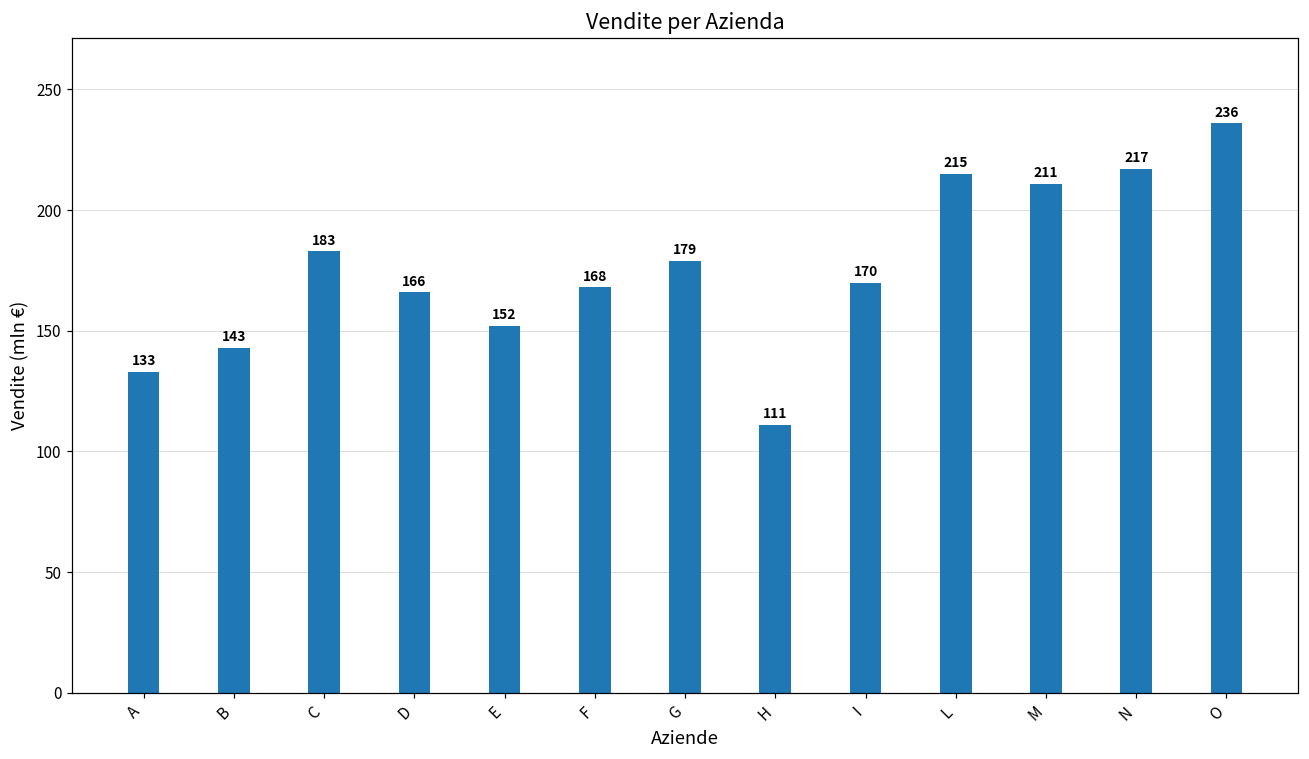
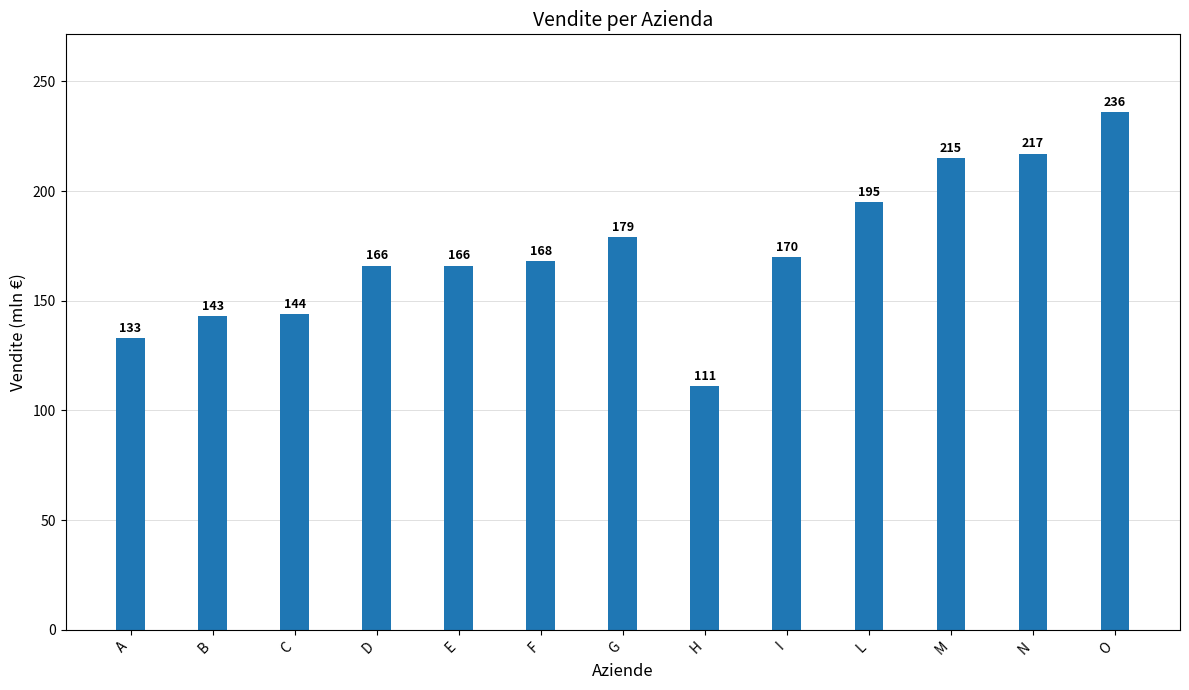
  {
    "A": 133,
    "B": 143,
-   "C": 183,
+   "C": 144,
    "D": 166,
-   "E": 152,
+   "E": 166,
    "F": 168,
    "G": 179,
    "H": 111,
    "I": 170,
-   "L": 215,
-   "M": 211,
+   "L": 195,
+   "M": 215,
    "N": 217,
    "O": 236
  }
